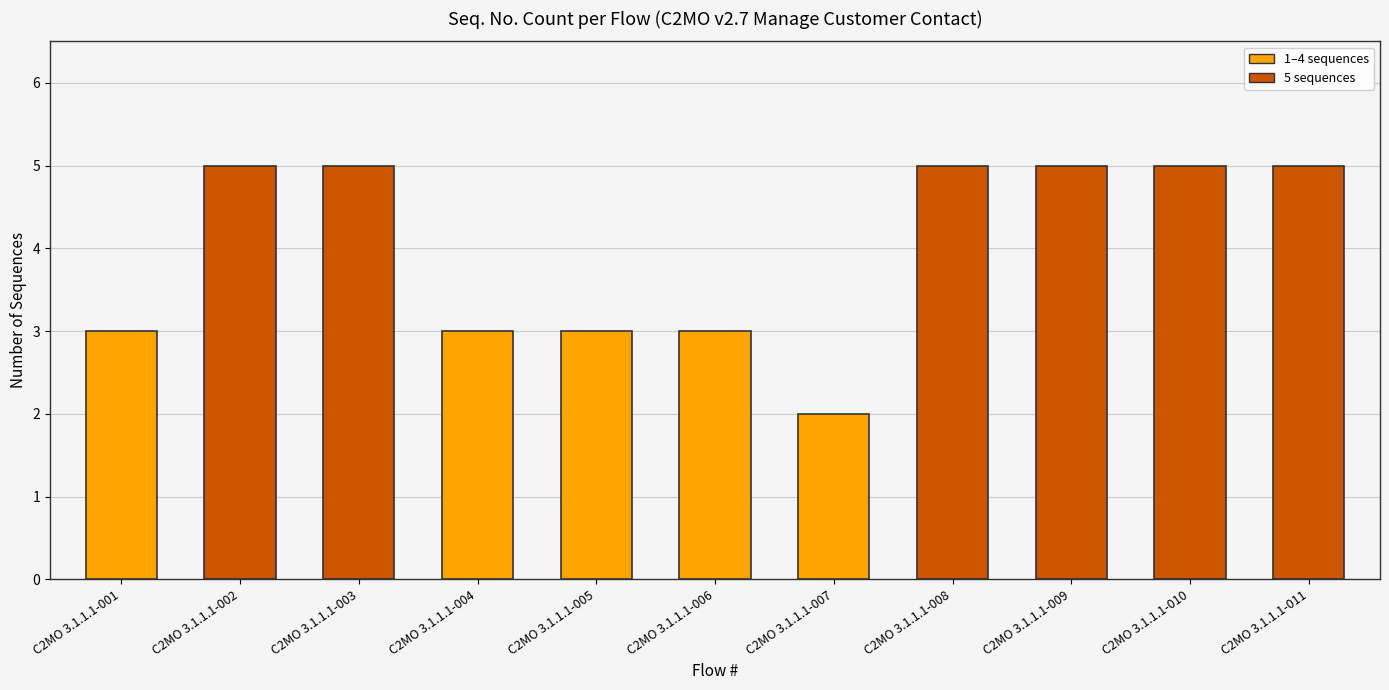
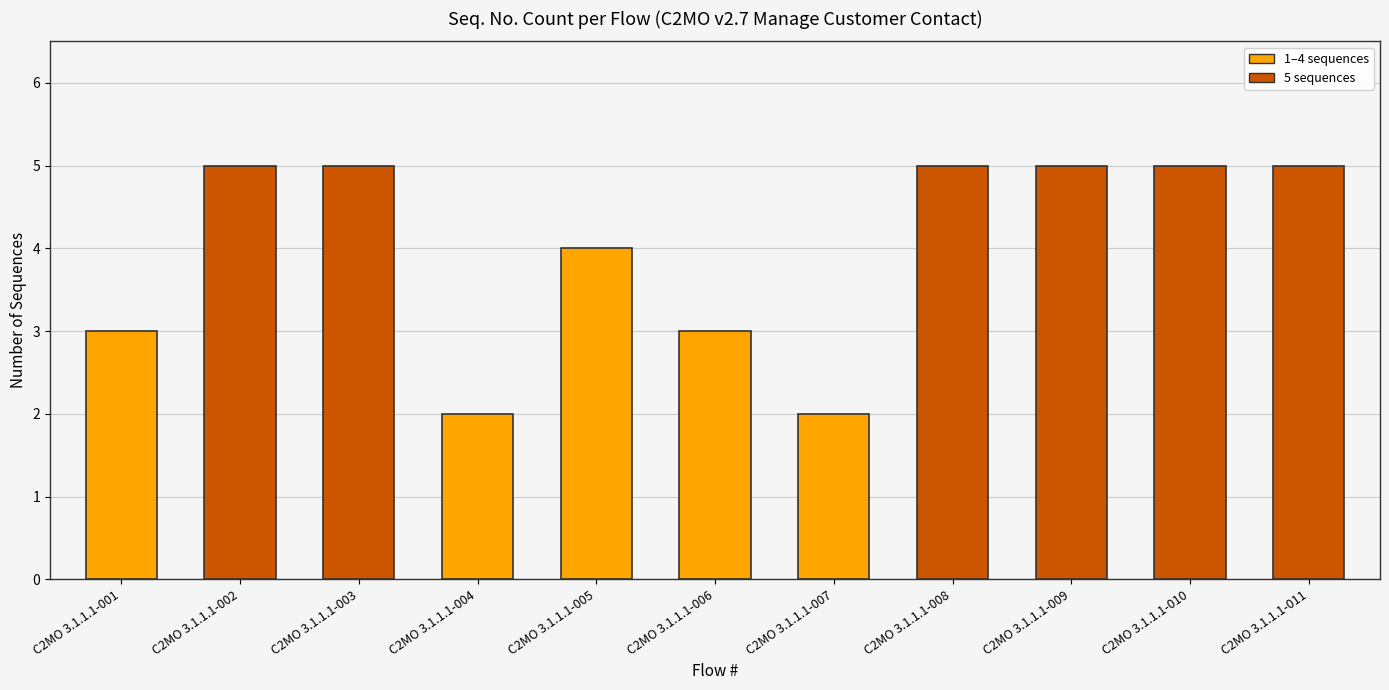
  {
    "C2MO 3.1.1.1-001": 3,
    "C2MO 3.1.1.1-002": 5,
    "C2MO 3.1.1.1-003": 5,
-   "C2MO 3.1.1.1-004": 3,
-   "C2MO 3.1.1.1-005": 3,
+   "C2MO 3.1.1.1-004": 2,
+   "C2MO 3.1.1.1-005": 4,
    "C2MO 3.1.1.1-006": 3,
    "C2MO 3.1.1.1-007": 2,
    "C2MO 3.1.1.1-008": 5,
    "C2MO 3.1.1.1-009": 5,
    "C2MO 3.1.1.1-010": 5,
    "C2MO 3.1.1.1-011": 5
  }
